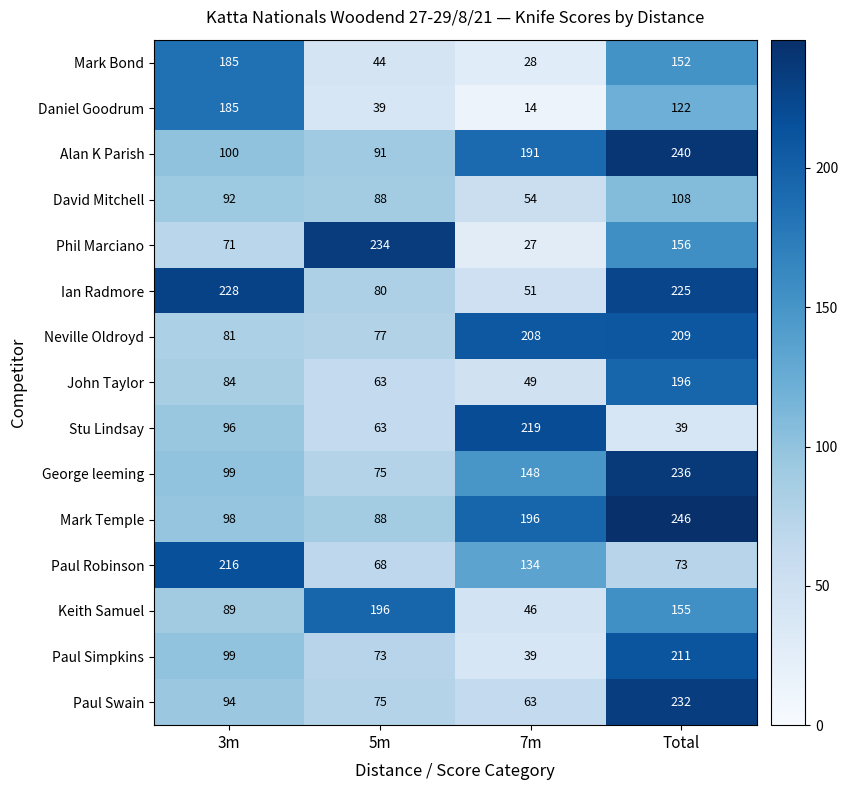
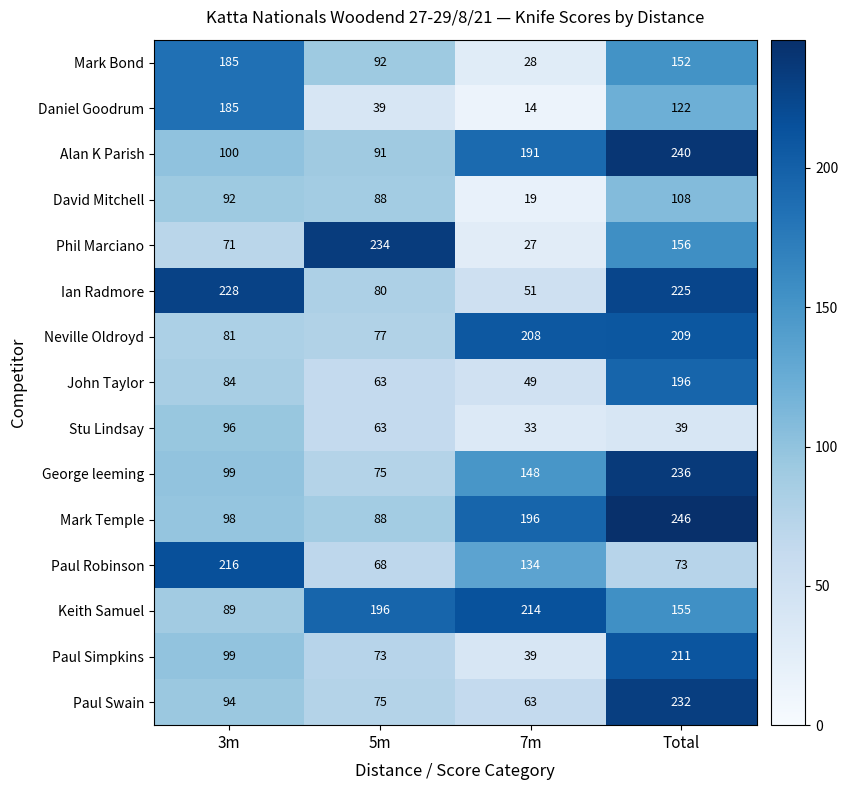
  {
    "Mark Bond": {
      "3m": 185,
-     "5m": 44,
+     "5m": 92,
      "7m": 28,
      "Total": 152
    },
    "Daniel Goodrum": {
      "3m": 185,
      "5m": 39,
      "7m": 14,
      "Total": 122
    },
    "Alan K Parish": {
      "3m": 100,
      "5m": 91,
      "7m": 191,
      "Total": 240
    },
    "David Mitchell": {
      "3m": 92,
      "5m": 88,
-     "7m": 54,
+     "7m": 19,
      "Total": 108
    },
    "Phil Marciano": {
      "3m": 71,
      "5m": 234,
      "7m": 27,
      "Total": 156
    },
    "Ian Radmore": {
      "3m": 228,
      "5m": 80,
      "7m": 51,
      "Total": 225
    },
    "Neville Oldroyd": {
      "3m": 81,
      "5m": 77,
      "7m": 208,
      "Total": 209
    },
    "John Taylor": {
      "3m": 84,
      "5m": 63,
      "7m": 49,
      "Total": 196
    },
    "Stu Lindsay": {
      "3m": 96,
      "5m": 63,
-     "7m": 219,
+     "7m": 33,
      "Total": 39
    },
    "George leeming": {
      "3m": 99,
      "5m": 75,
      "7m": 148,
      "Total": 236
    },
    "Mark Temple": {
      "3m": 98,
      "5m": 88,
      "7m": 196,
      "Total": 246
    },
    "Paul Robinson": {
      "3m": 216,
      "5m": 68,
      "7m": 134,
      "Total": 73
    },
    "Keith Samuel": {
      "3m": 89,
      "5m": 196,
-     "7m": 46,
+     "7m": 214,
      "Total": 155
    },
    "Paul Simpkins": {
      "3m": 99,
      "5m": 73,
      "7m": 39,
      "Total": 211
    },
    "Paul Swain": {
      "3m": 94,
      "5m": 75,
      "7m": 63,
      "Total": 232
    }
  }
